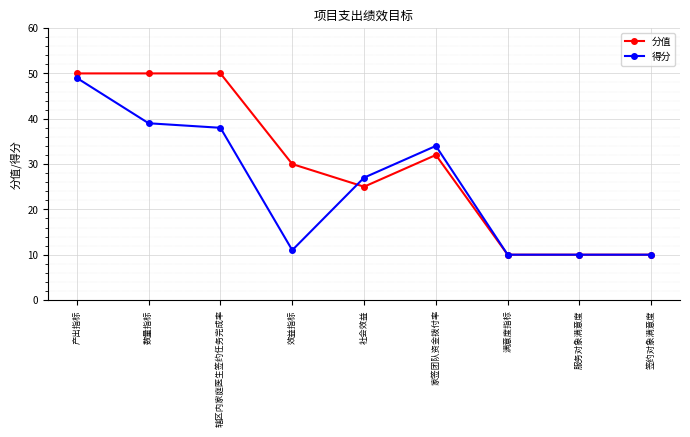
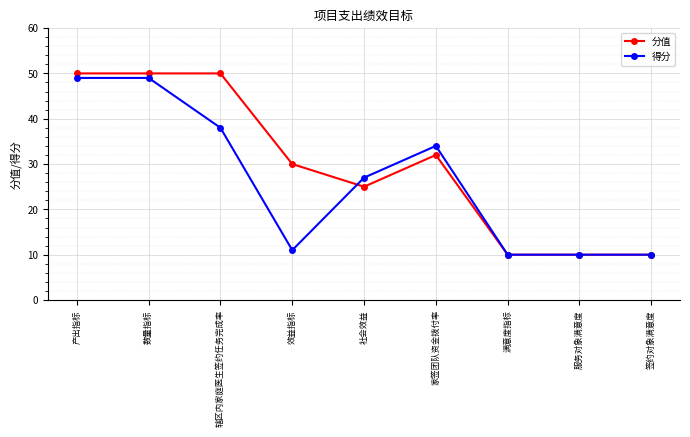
  {
    "分值": {
      "产出指标": 50,
      "数量指标": 50,
      "辖区内家庭医生签约任务完成率": 50,
      "效益指标": 30,
      "社会效益": 25,
      "家签团队资金拨付率": 32
    },
    "得分": {
      "产出指标": 49,
-     "数量指标": 39,
+     "数量指标": 49,
      "辖区内家庭医生签约任务完成率": 38,
      "效益指标": 11,
      "社会效益": 27,
      "家签团队资金拨付率": 34
    }
  }
